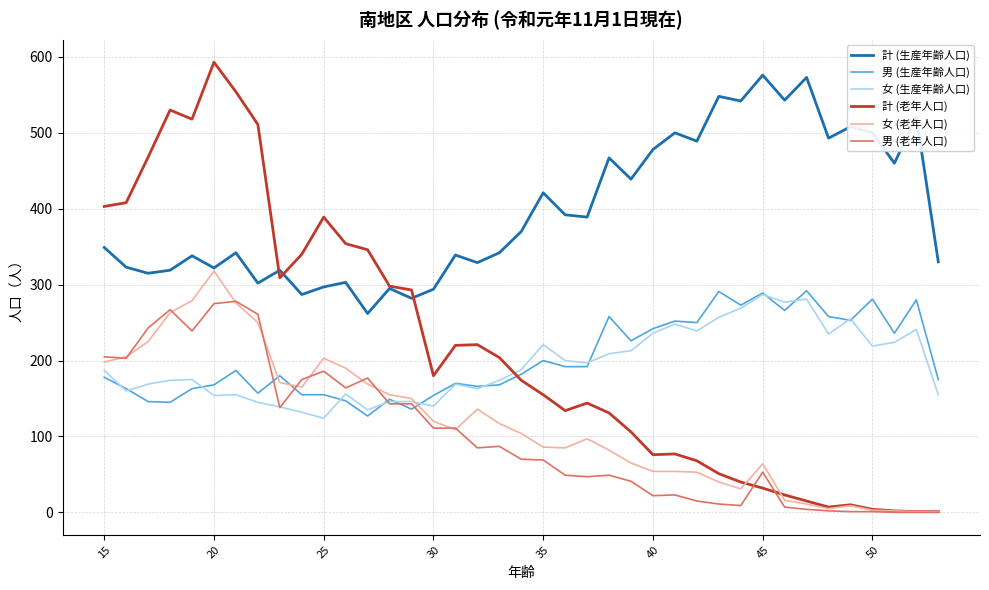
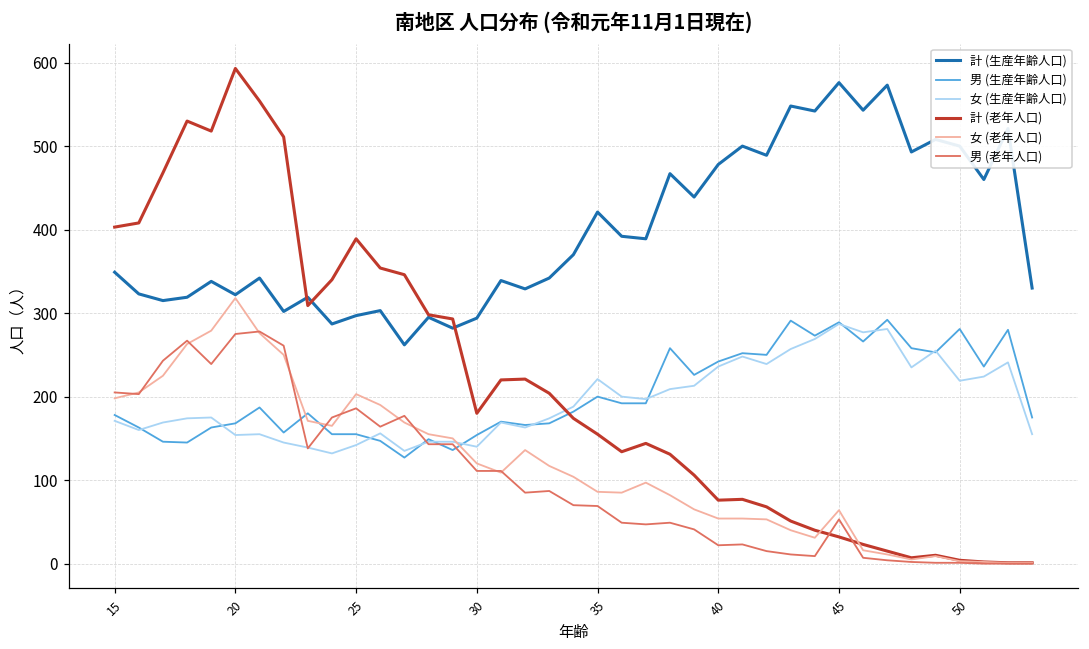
  {
    "計 (生産年齢人口)": {
      "15": 350,
      "20": 320,
      "25": 300,
      "30": 290,
      "35": 420,
      "40": 480,
      "45": 580
    },
    "男 (生産年齢人口)": {
      "15": 180,
      "20": 170,
      "25": 160,
      "30": 150,
      "35": 200,
      "40": 240,
      "50": 280
    },
    "女 (生産年齢人口)": {
-     "15": 190,
+     "15": 170,
      "20": 150,
-     "25": 120,
+     "25": 140,
      "30": 140,
      "35": 220,
      "40": 240,
      "50": 220
    },
    "計 (老年人口)": {
      "15": 400,
      "20": 590,
      "25": 390,
      "30": 180,
      "35": 160,
      "40": 80,
      "45": 30
    },
    "女 (老年人口)": {
      "15": 200,
      "20": 320,
      "25": 200,
      "30": 120,
      "35": 90,
      "40": 50,
      "45": 60
    },
    "男 (老年人口)": {
      "15": 210,
      "20": 280,
      "25": 190,
      "30": 110,
      "35": 70,
      "40": 20,
      "45": 50
    }
  }
